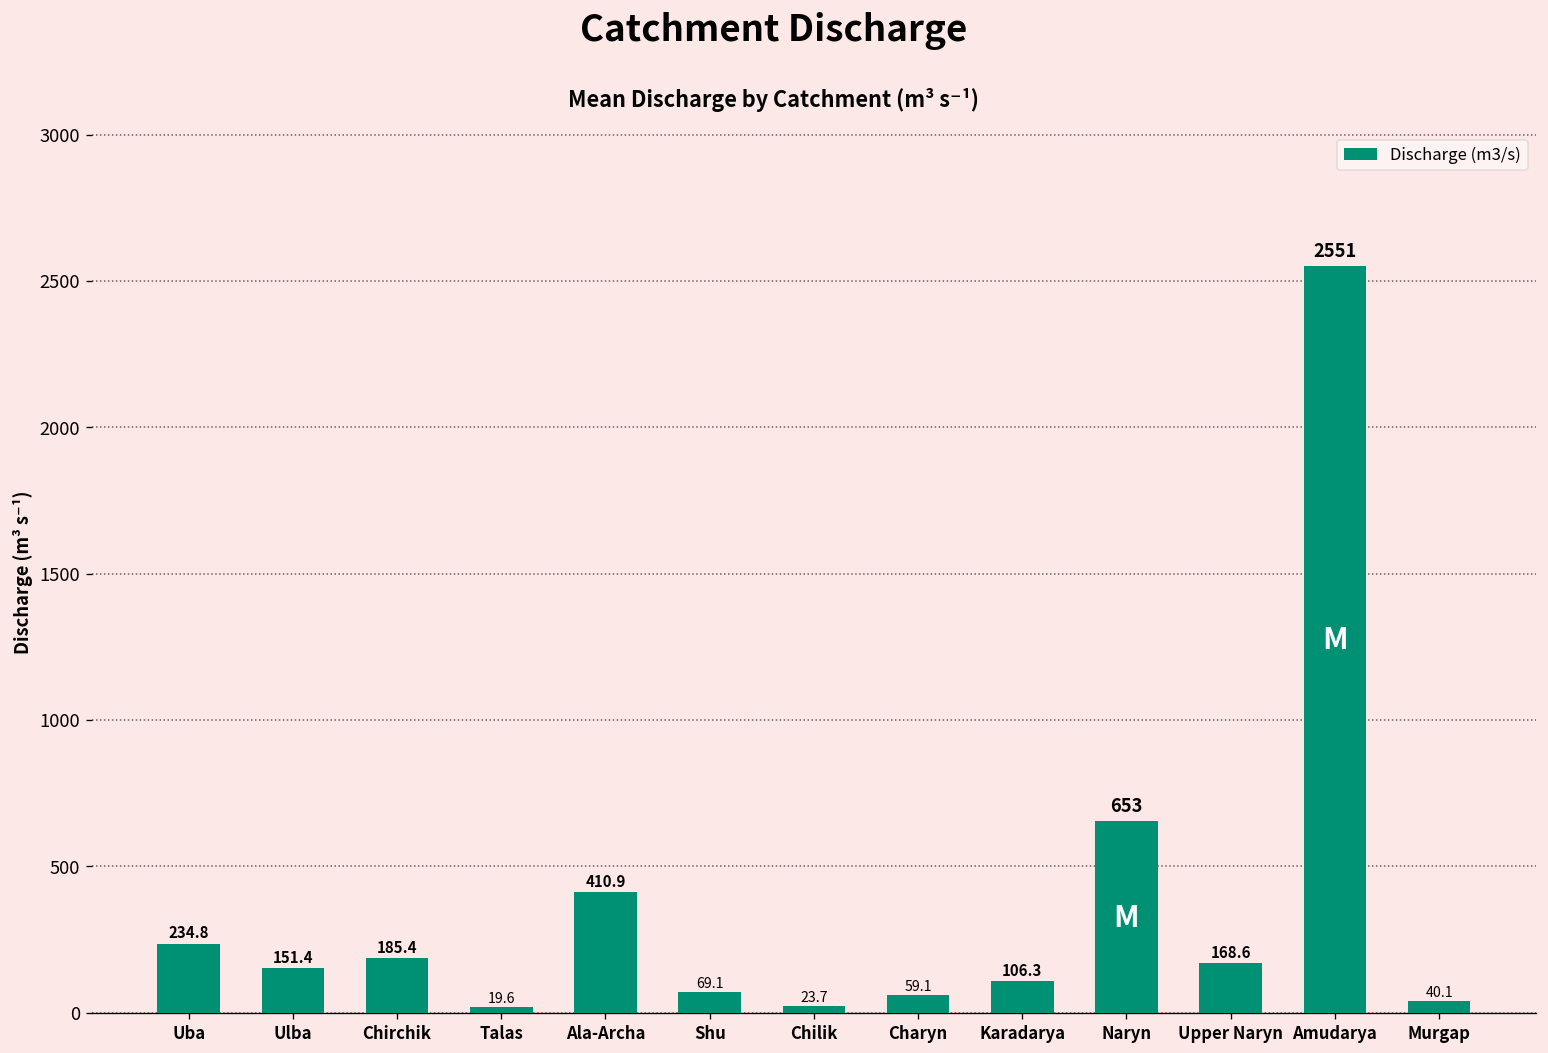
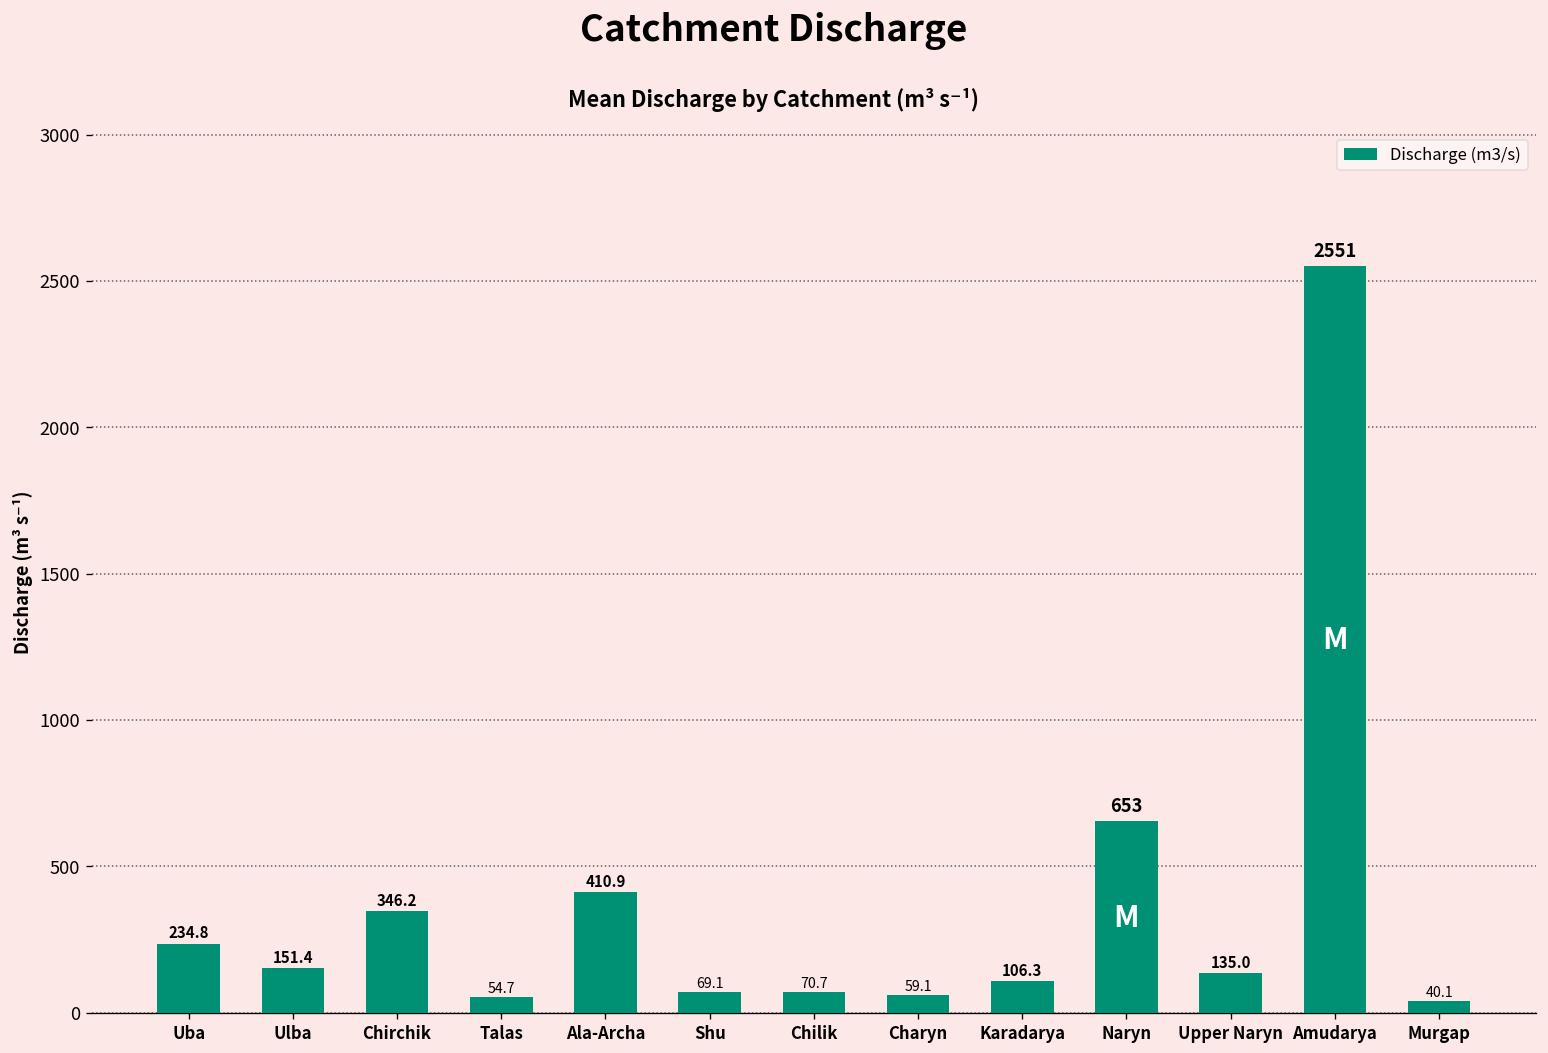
  {
    "Uba": 234.8,
    "Ulba": 151.4,
-   "Chirchik": 185.4,
-   "Talas": 19.6,
+   "Chirchik": 346.2,
+   "Talas": 54.7,
    "Ala-Archa": 410.9,
    "Shu": 69.1,
-   "Chilik": 23.7,
+   "Chilik": 70.7,
    "Charyn": 59.1,
    "Karadarya": 106.3,
    "Naryn": 653,
-   "Upper Naryn": 168.6,
+   "Upper Naryn": 135.0,
    "Amudarya": 2551,
    "Murgap": 40.1
  }
